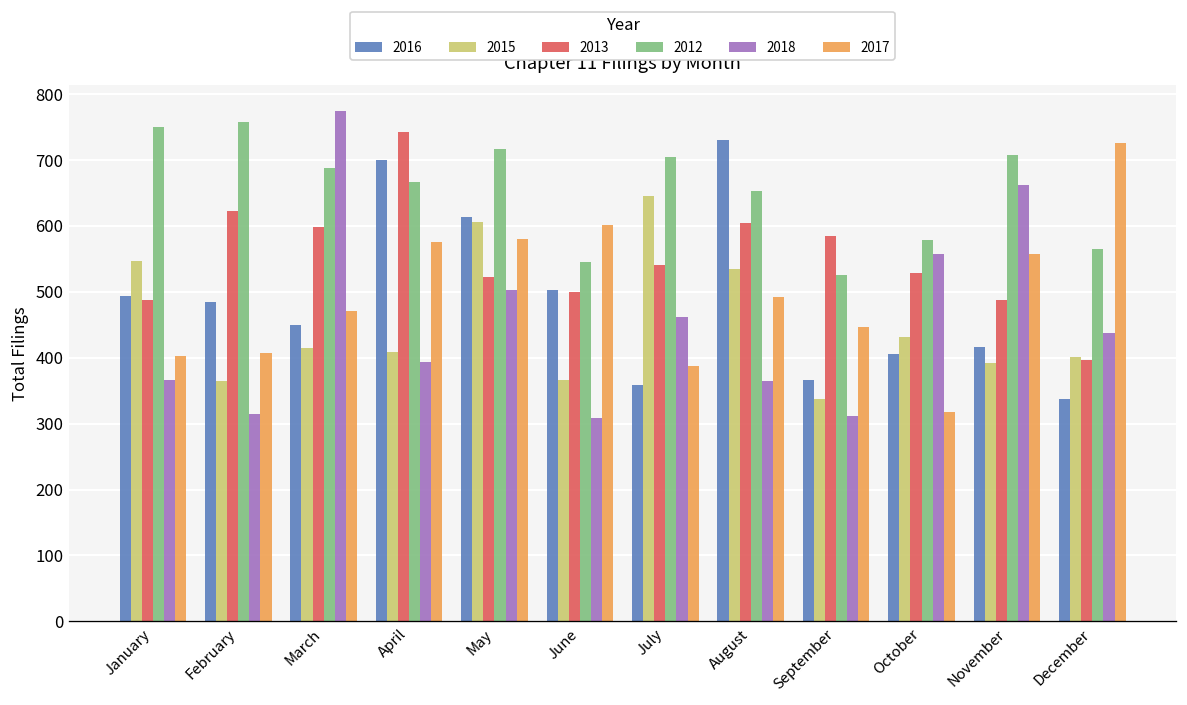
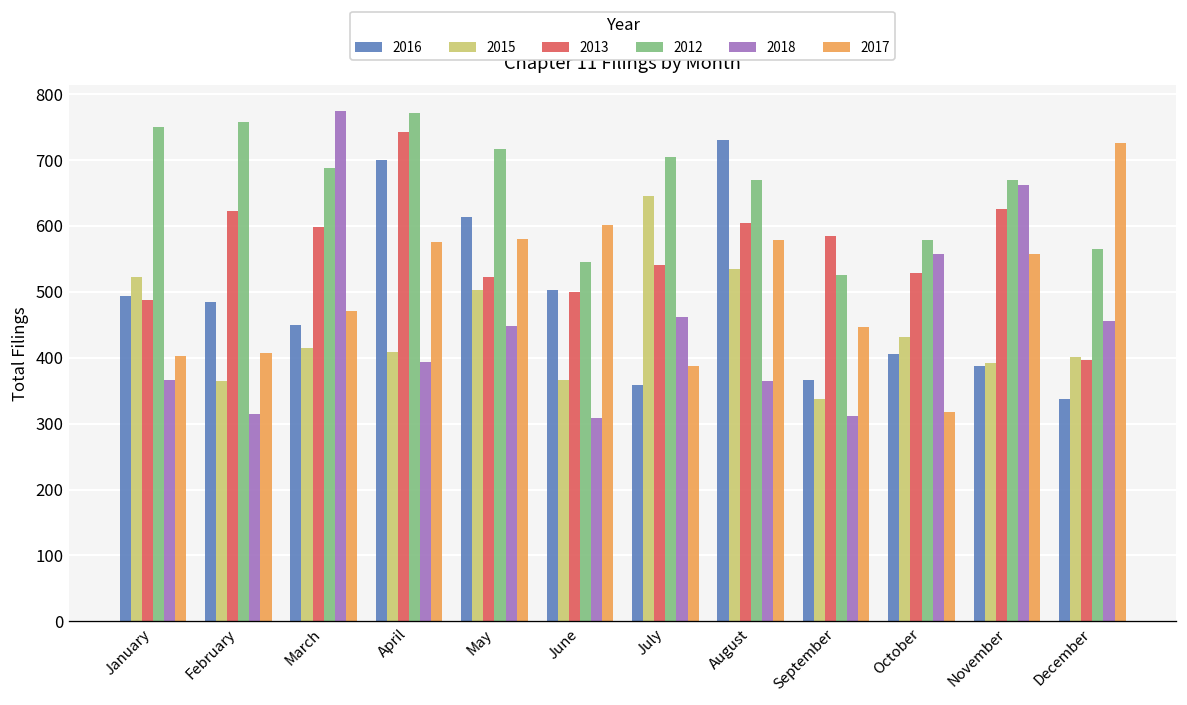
  {
    "2016": {
      "January": 490,
      "February": 490,
      "March": 450,
      "April": 700,
      "May": 610,
      "June": 500,
      "July": 360,
      "August": 730,
      "September": 370,
      "October": 410,
-     "November": 420,
+     "November": 390,
      "December": 340
    },
    "2015": {
-     "January": 550,
+     "January": 520,
      "February": 360,
      "March": 410,
      "April": 410,
-     "May": 610,
+     "May": 500,
      "June": 370,
      "July": 650,
      "August": 530,
      "September": 340,
      "October": 430,
      "November": 390,
      "December": 400
    },
    "2013": {
      "January": 490,
      "February": 620,
      "March": 600,
      "April": 740,
      "May": 520,
      "June": 500,
      "July": 540,
      "August": 600,
      "September": 580,
      "October": 530,
-     "November": 490,
+     "November": 630,
      "December": 400
    },
    "2012": {
      "January": 750,
      "February": 760,
      "March": 690,
-     "April": 670,
+     "April": 770,
      "May": 720,
      "June": 550,
      "July": 700,
-     "August": 650,
+     "August": 670,
      "September": 530,
      "October": 580,
-     "November": 710,
+     "November": 670,
      "December": 570
    },
    "2018": {
      "January": 370,
      "February": 320,
      "March": 770,
      "April": 390,
-     "May": 500,
+     "May": 450,
      "June": 310,
      "July": 460,
      "August": 360,
      "September": 310,
      "October": 560,
      "November": 660,
-     "December": 440
+     "December": 460
    },
    "2017": {
      "January": 400,
      "February": 410,
      "March": 470,
      "April": 580,
      "May": 580,
      "June": 600,
      "July": 390,
-     "August": 490,
+     "August": 580,
      "September": 450,
      "October": 320,
      "November": 560,
      "December": 730
    }
  }
